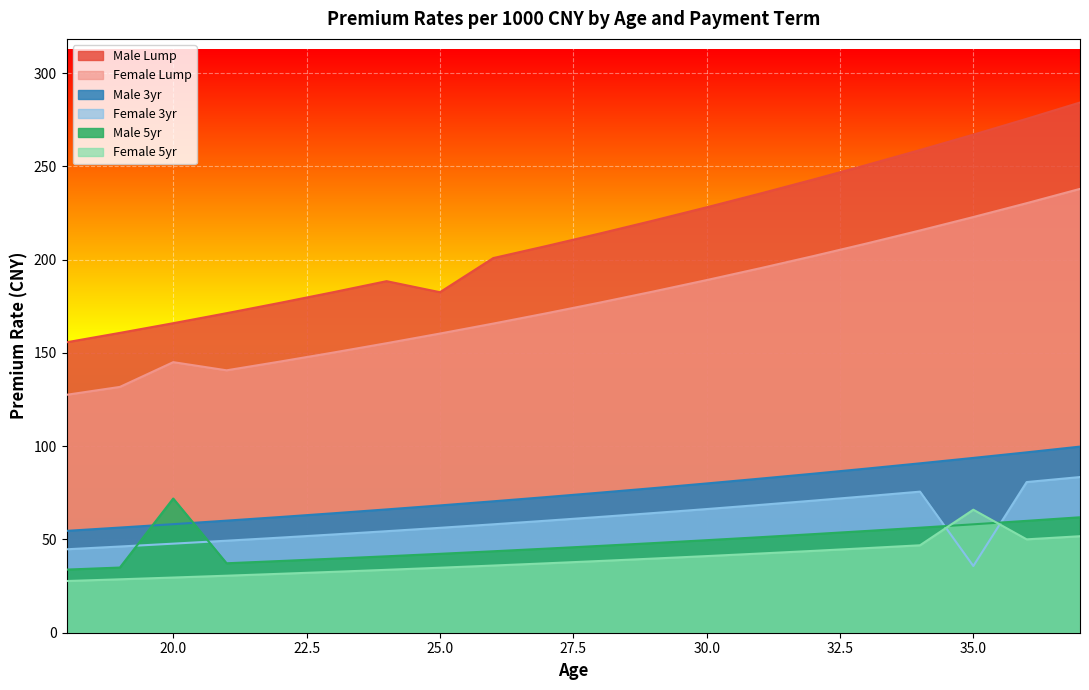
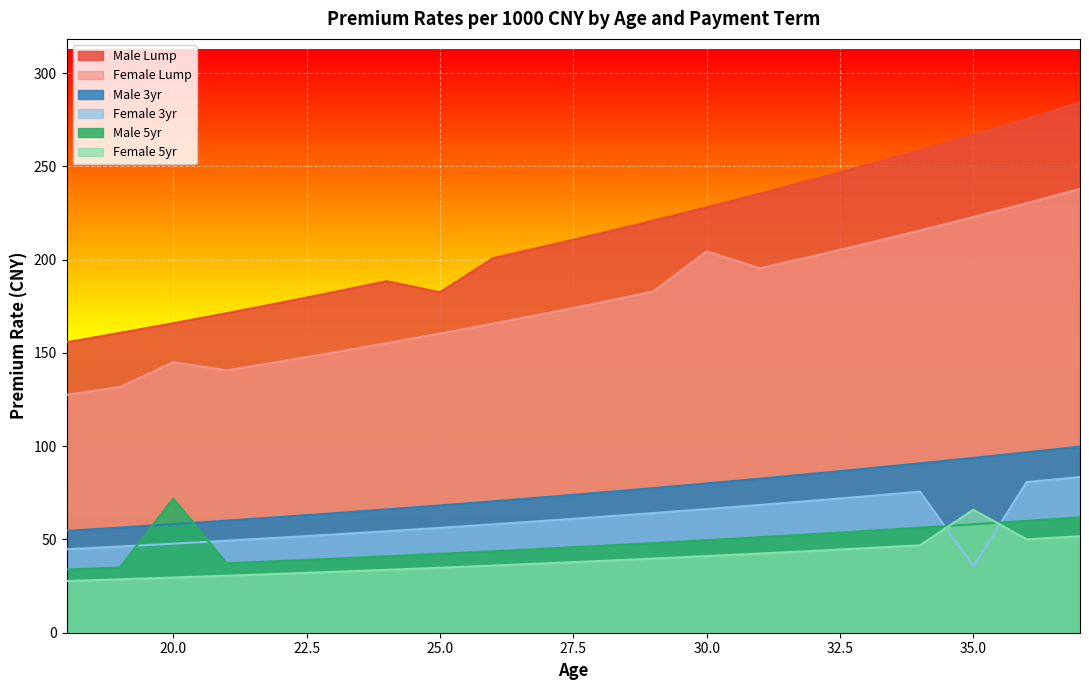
  {
    "Male Lump": {
      "20.0": 166,
      "25.0": 183,
      "30.0": 228,
      "35.0": 267
    },
    "Female Lump": {
      "20.0": 145,
      "25.0": 160,
-     "30.0": 189,
+     "30.0": 205,
      "35.0": 223
    },
    "Male 3yr": {
      "20.0": 58,
      "25.0": 68,
      "30.0": 80,
      "35.0": 94
    },
    "Female 3yr": {
      "20.0": 48,
      "25.0": 56,
      "30.0": 66,
      "35.0": 36
    },
    "Male 5yr": {
      "20.0": 72,
      "25.0": 42,
      "30.0": 50,
      "35.0": 58
    },
    "Female 5yr": {
      "20.0": 30,
      "25.0": 35,
      "30.0": 41,
      "35.0": 66
    }
  }
